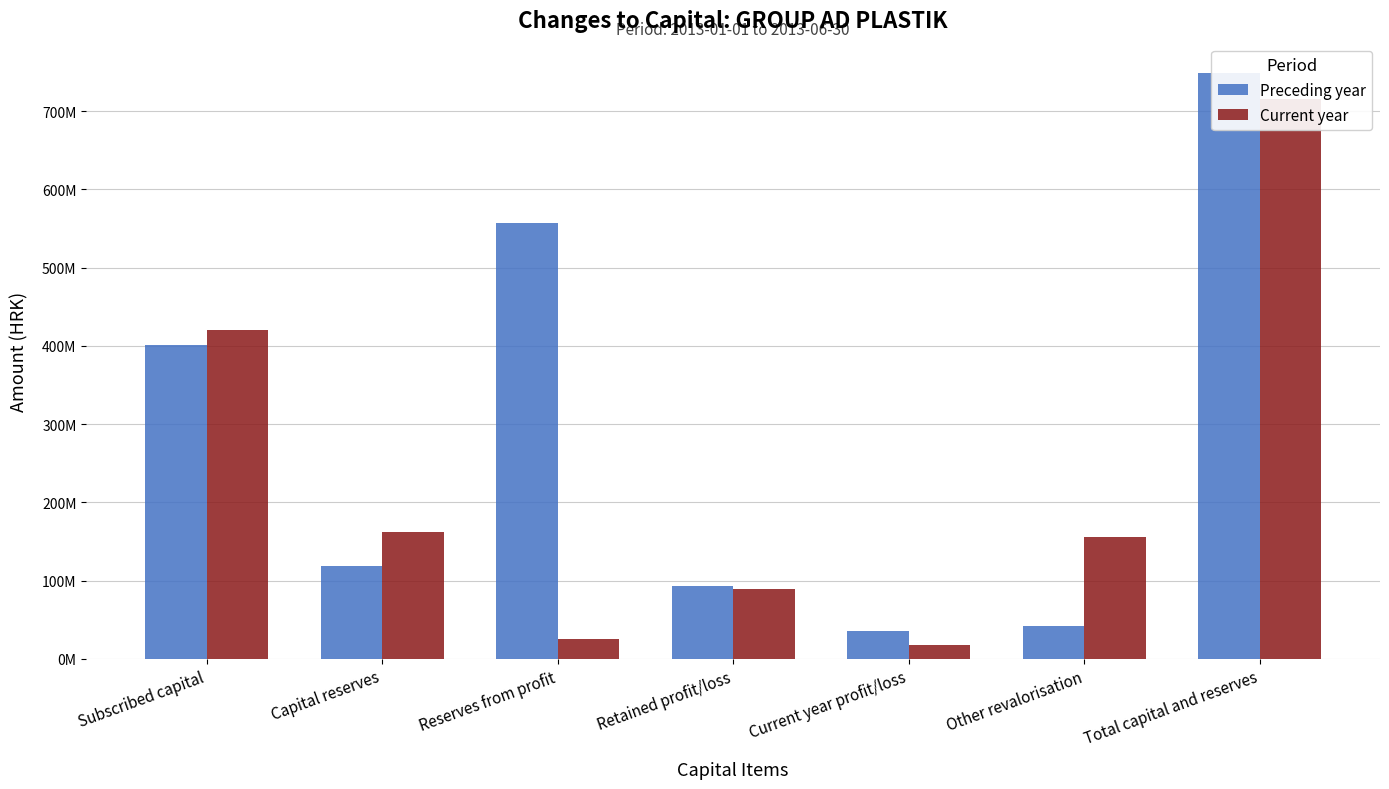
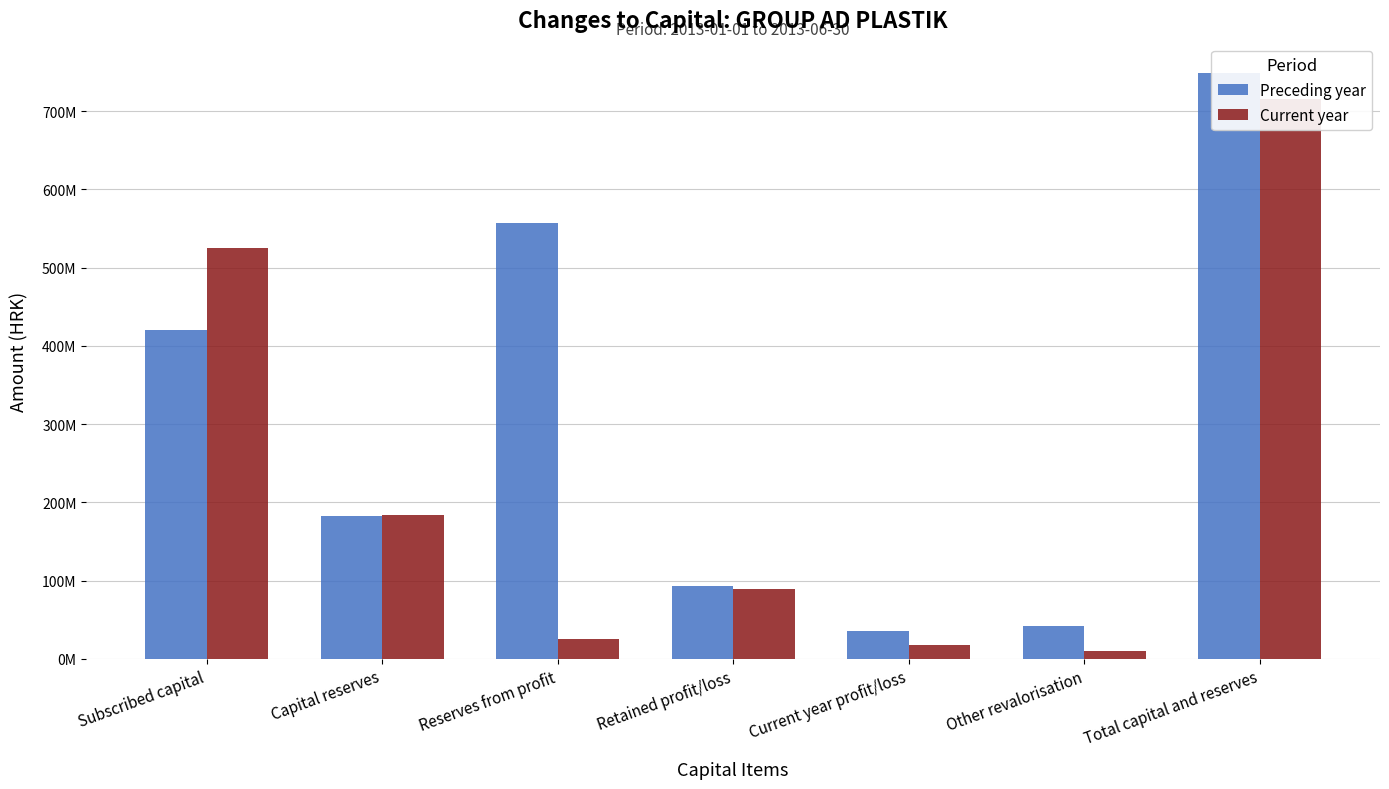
  {
    "Preceding year": {
-     "Subscribed capital": 400000000,
-     "Capital reserves": 120000000,
+     "Subscribed capital": 420000000,
+     "Capital reserves": 180000000,
      "Reserves from profit": 560000000,
      "Retained profit/loss": 90000000,
      "Current year profit/loss": 40000000,
      "Other revalorisation": 40000000
    },
    "Current year": {
-     "Subscribed capital": 420000000,
-     "Capital reserves": 160000000,
+     "Subscribed capital": 520000000,
+     "Capital reserves": 180000000,
      "Reserves from profit": 30000000,
      "Retained profit/loss": 90000000,
      "Current year profit/loss": 20000000,
-     "Other revalorisation": 160000000
+     "Other revalorisation": 10000000
    }
  }
